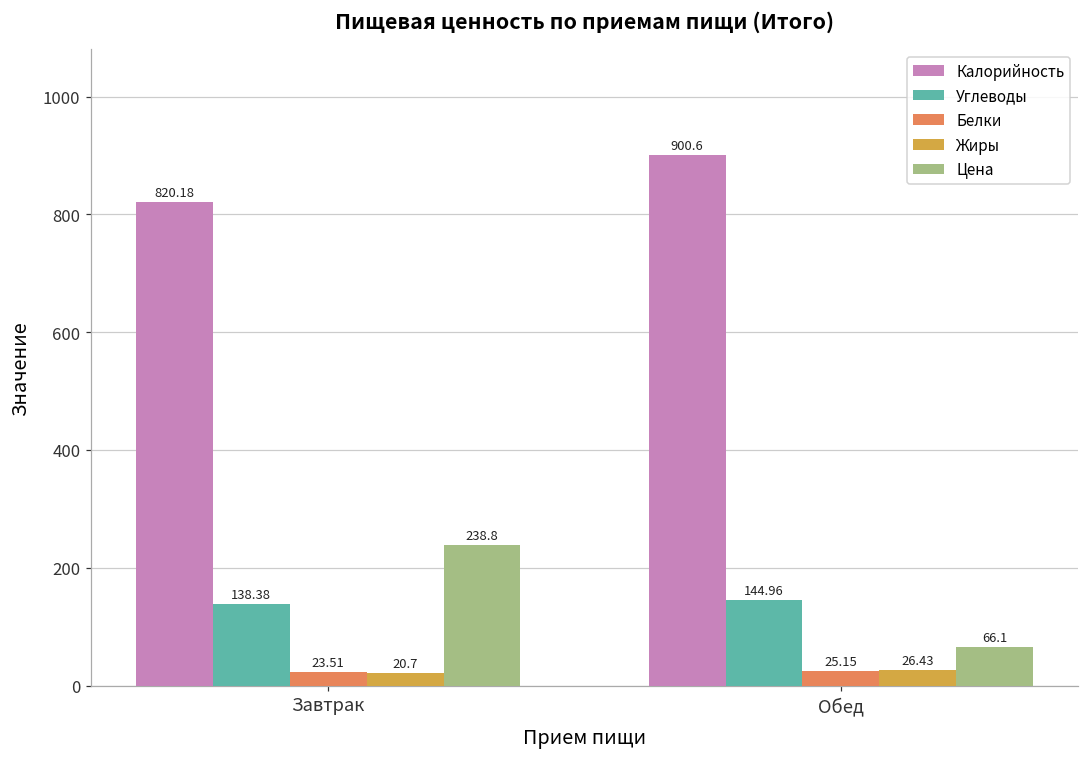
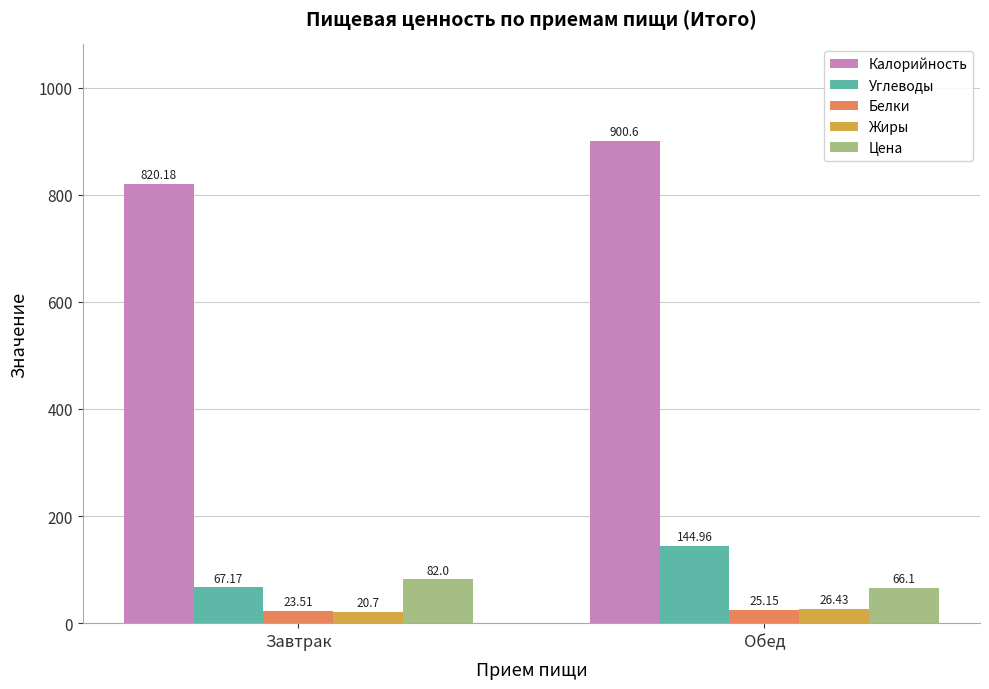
  {
    "Калорийность": {
      "Завтрак": 820.18,
      "Обед": 900.6
    },
    "Углеводы": {
-     "Завтрак": 138.38,
+     "Завтрак": 67.17,
      "Обед": 144.96
    },
    "Цена": {
-     "Завтрак": 238.8,
+     "Завтрак": 82.0,
      "Обед": 66.1
    }
  }
